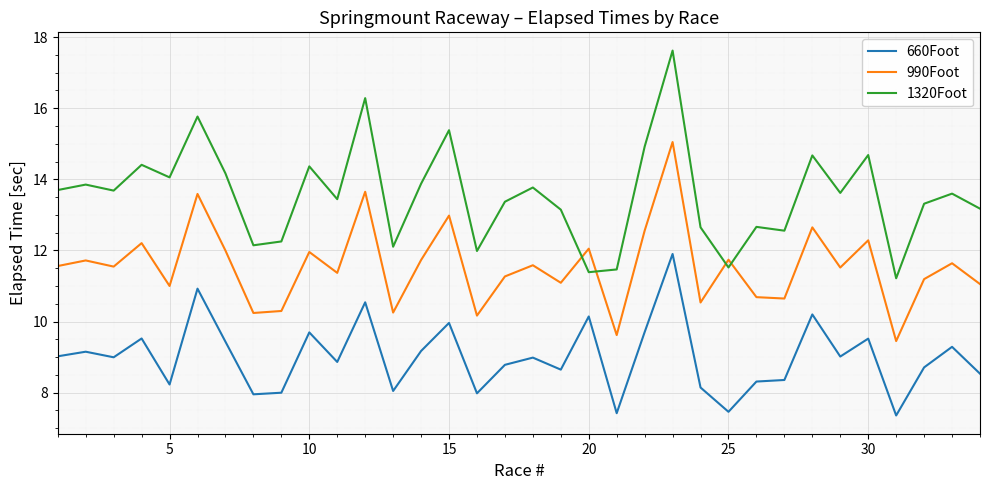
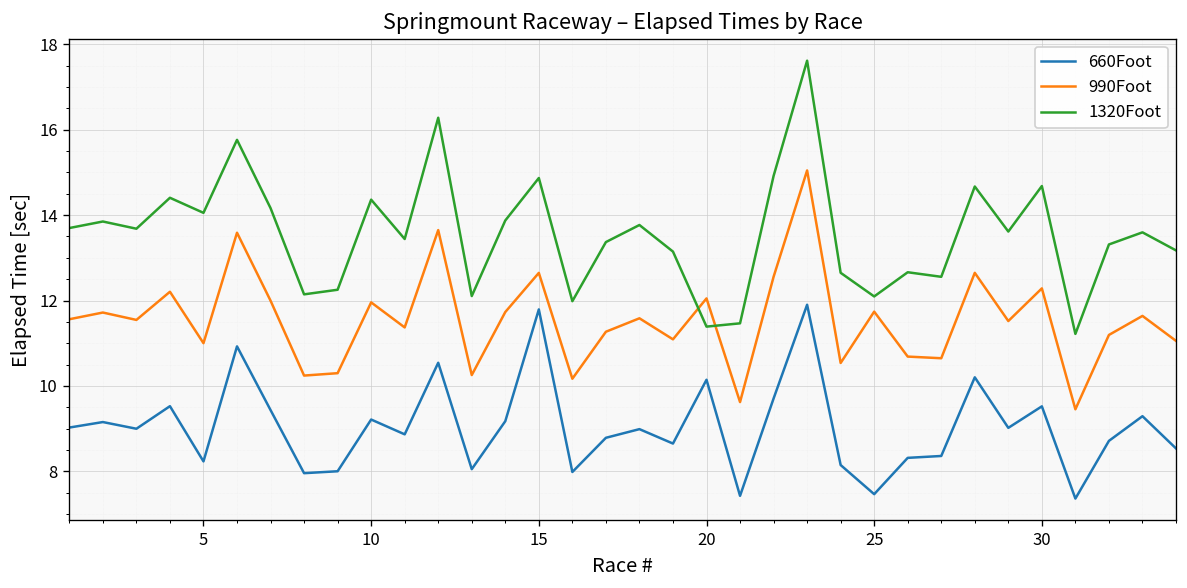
  {
    "660Foot": {
      "5": 8.2,
-     "10": 9.7,
-     "15": 10.0,
+     "10": 9.2,
+     "15": 11.8,
      "20": 10.1,
      "25": 7.5,
      "30": 9.5
    },
    "990Foot": {
      "5": 11.0,
      "10": 12.0,
-     "15": 13.0,
+     "15": 12.6,
      "20": 12.0,
      "25": 11.7,
      "30": 12.3
    },
    "1320Foot": {
      "5": 14.1,
      "10": 14.4,
-     "15": 15.4,
+     "15": 14.9,
      "20": 11.4,
-     "25": 11.5,
+     "25": 12.1,
      "30": 14.7
    }
  }
